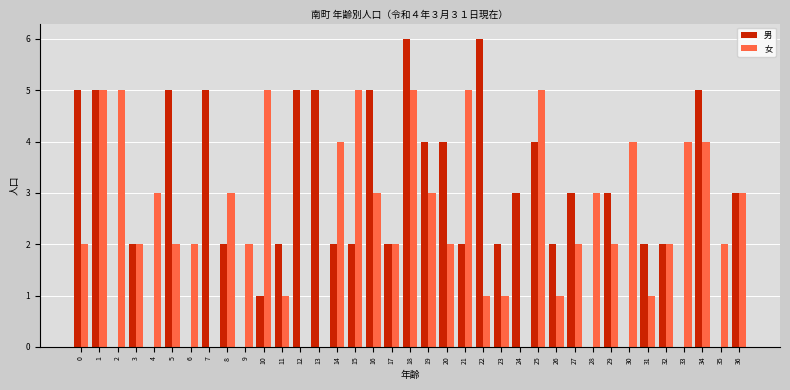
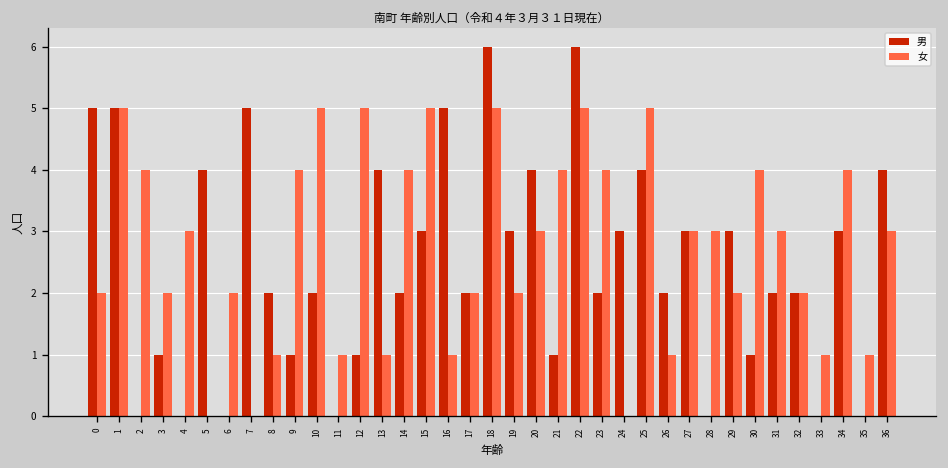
  {
    "男": {
      "0": 5,
      "1": 5,
      "2": 0,
-     "3": 2,
+     "3": 1,
      "4": 0,
-     "5": 5,
+     "5": 4,
      "6": 0,
      "7": 5,
      "8": 2,
-     "9": 0,
-     "10": 1,
-     "11": 2,
-     "12": 5,
-     "13": 5,
+     "9": 1,
+     "10": 2,
+     "11": 0,
+     "12": 1,
+     "13": 4,
      "14": 2,
-     "15": 2,
+     "15": 3,
      "16": 5,
      "17": 2,
      "18": 6,
-     "19": 4,
+     "19": 3,
      "20": 4,
-     "21": 2,
+     "21": 1,
      "22": 6,
      "23": 2,
      "24": 3,
      "25": 4,
      "26": 2,
      "27": 3,
      "28": 0,
      "29": 3,
-     "30": 0,
+     "30": 1,
      "31": 2,
      "32": 2,
      "33": 0,
-     "34": 5,
+     "34": 3,
      "35": 0,
-     "36": 3
+     "36": 4
    },
    "女": {
      "0": 2,
      "1": 5,
-     "2": 5,
+     "2": 4,
      "3": 2,
      "4": 3,
-     "5": 2,
+     "5": 0,
      "6": 2,
      "7": 0,
-     "8": 3,
-     "9": 2,
+     "8": 1,
+     "9": 4,
      "10": 5,
      "11": 1,
-     "12": 0,
-     "13": 0,
+     "12": 5,
+     "13": 1,
      "14": 4,
      "15": 5,
-     "16": 3,
+     "16": 1,
      "17": 2,
      "18": 5,
-     "19": 3,
-     "20": 2,
-     "21": 5,
-     "22": 1,
-     "23": 1,
+     "19": 2,
+     "20": 3,
+     "21": 4,
+     "22": 5,
+     "23": 4,
      "24": 0,
      "25": 5,
      "26": 1,
-     "27": 2,
+     "27": 3,
      "28": 3,
      "29": 2,
      "30": 4,
-     "31": 1,
+     "31": 3,
      "32": 2,
-     "33": 4,
+     "33": 1,
      "34": 4,
-     "35": 2,
+     "35": 1,
      "36": 3
    }
  }
